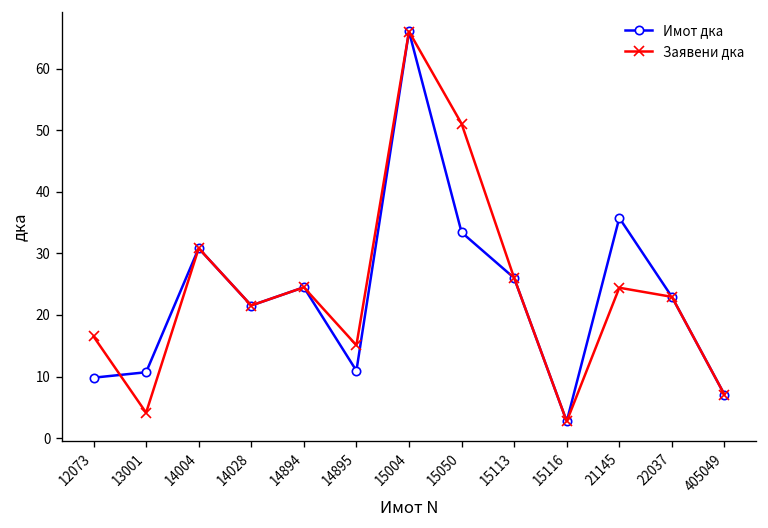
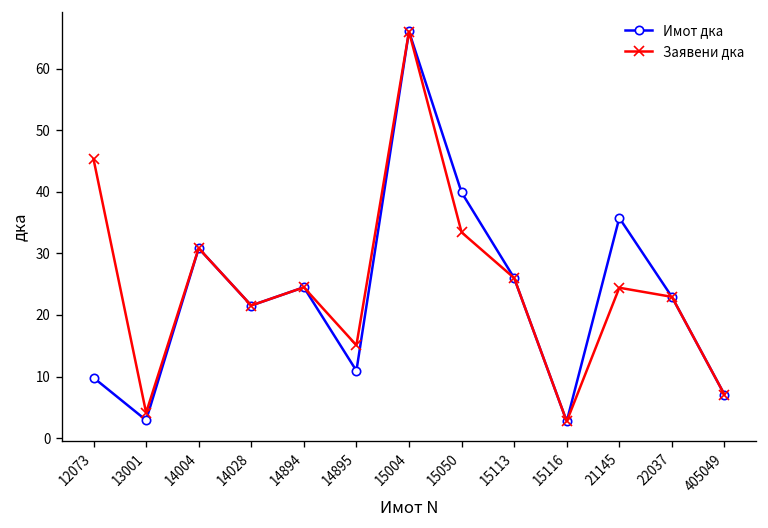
  {
    "Имот дка": {
      "12073": 10,
-     "13001": 11,
+     "13001": 3,
      "14895": 11,
-     "15050": 33,
+     "15050": 40,
      "21145": 36
    },
    "Заявени дка": {
-     "12073": 17,
+     "12073": 45,
      "13001": 4,
      "14895": 15,
-     "15050": 51,
+     "15050": 33,
      "21145": 24
    }
  }
